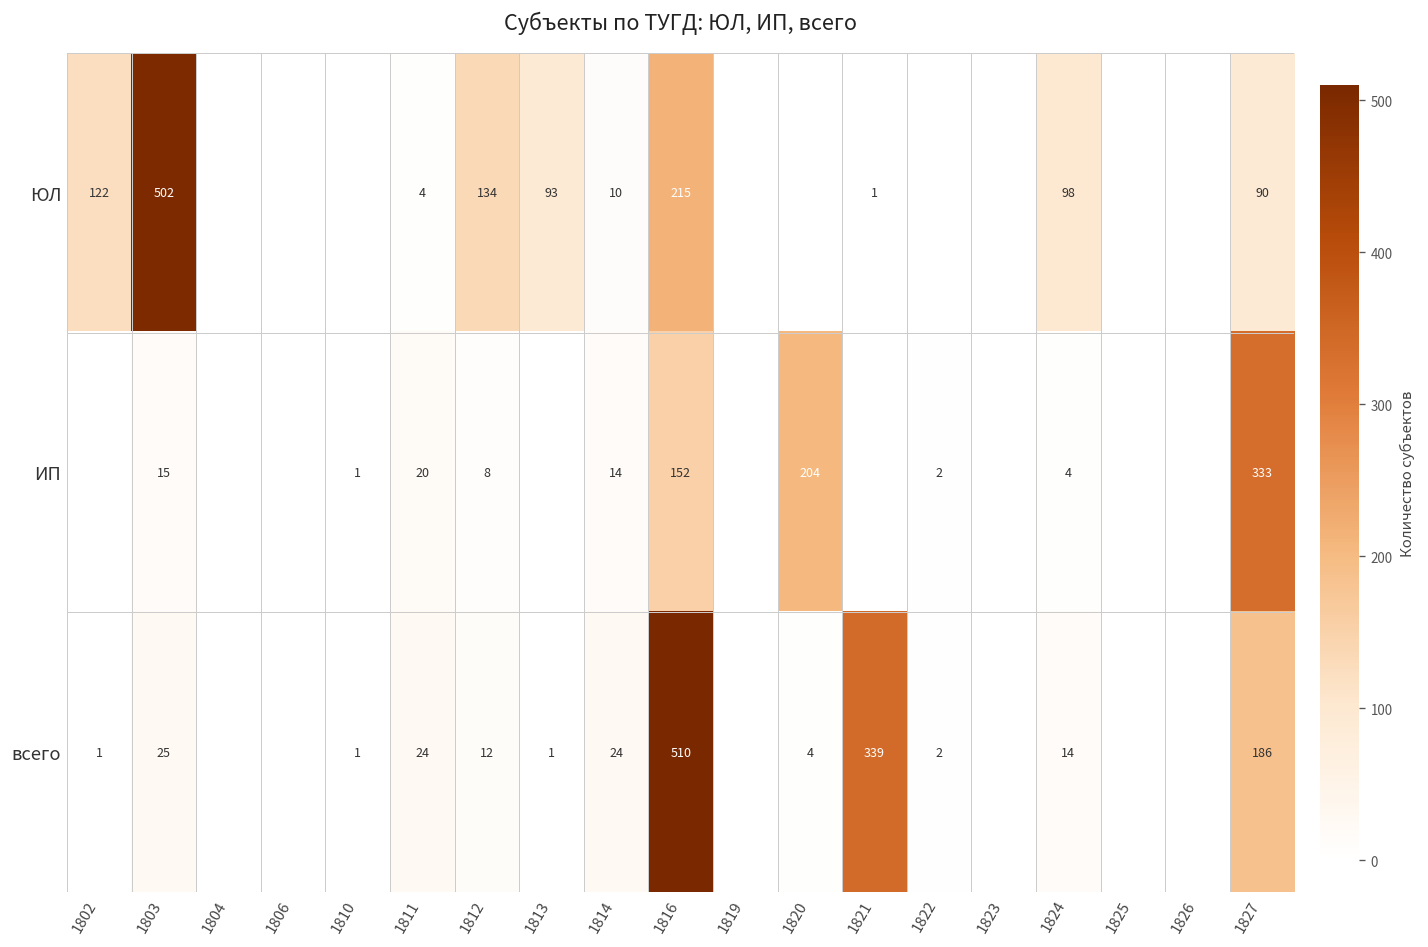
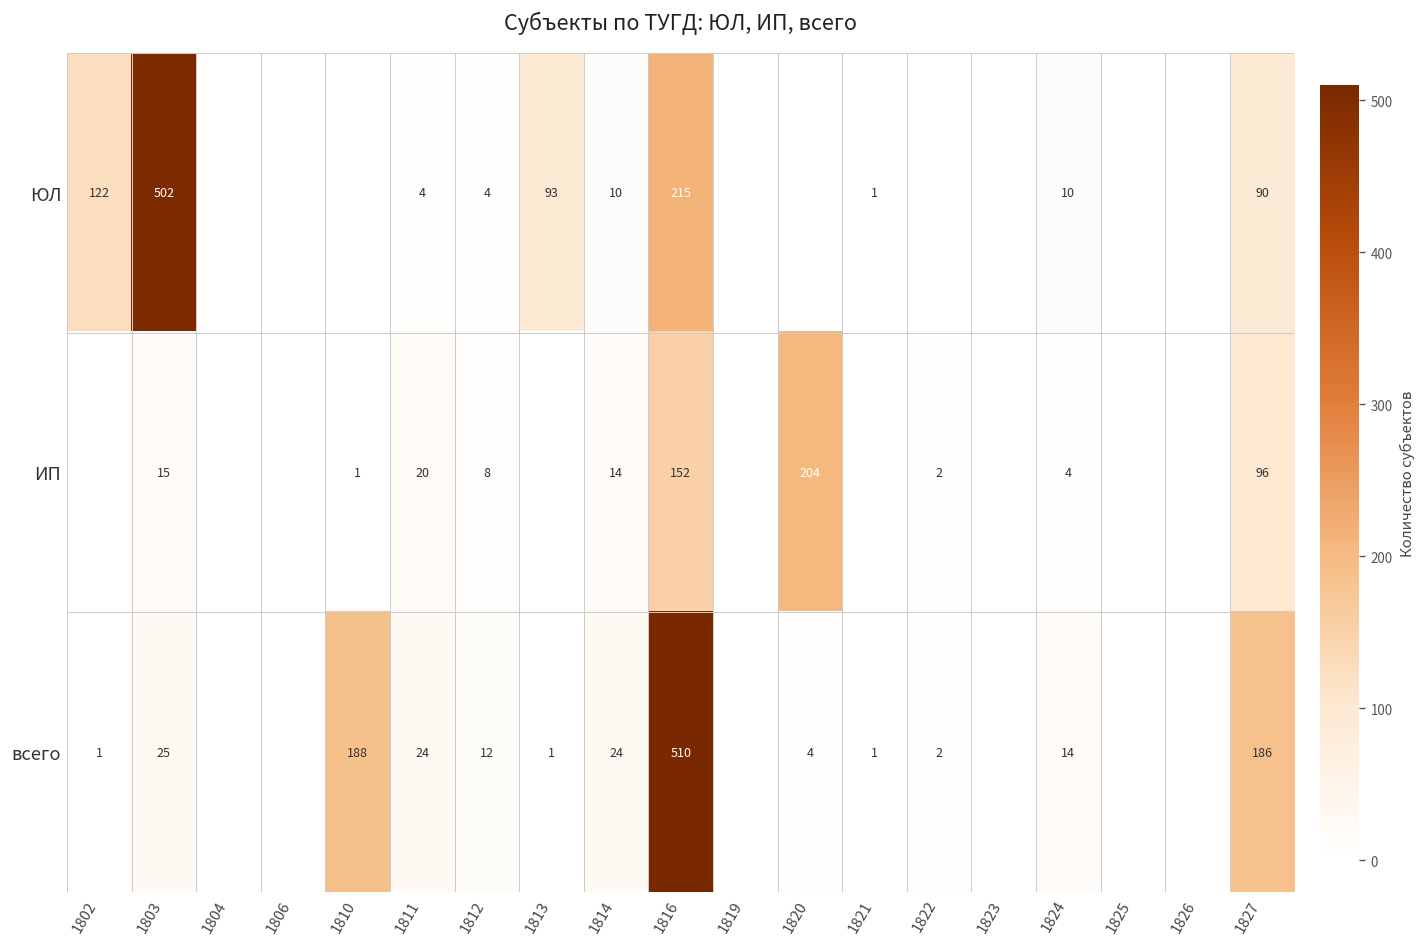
  {
    "ЮЛ": {
      "1802": 122,
      "1803": 502,
      "1811": 4,
-     "1812": 134,
+     "1812": 4,
      "1813": 93,
      "1814": 10,
      "1816": 215,
      "1821": 1,
-     "1824": 98,
+     "1824": 10,
      "1827": 90
    },
    "ИП": {
      "1803": 15,
      "1810": 1,
      "1811": 20,
      "1812": 8,
      "1814": 14,
      "1816": 152,
      "1820": 204,
      "1822": 2,
      "1824": 4,
-     "1827": 333
+     "1827": 96
    },
    "всего": {
      "1802": 1,
      "1803": 25,
-     "1810": 1,
+     "1810": 188,
      "1811": 24,
      "1812": 12,
      "1813": 1,
      "1814": 24,
      "1816": 510,
      "1820": 4,
-     "1821": 339,
+     "1821": 1,
      "1822": 2,
      "1824": 14,
      "1827": 186
    }
  }
